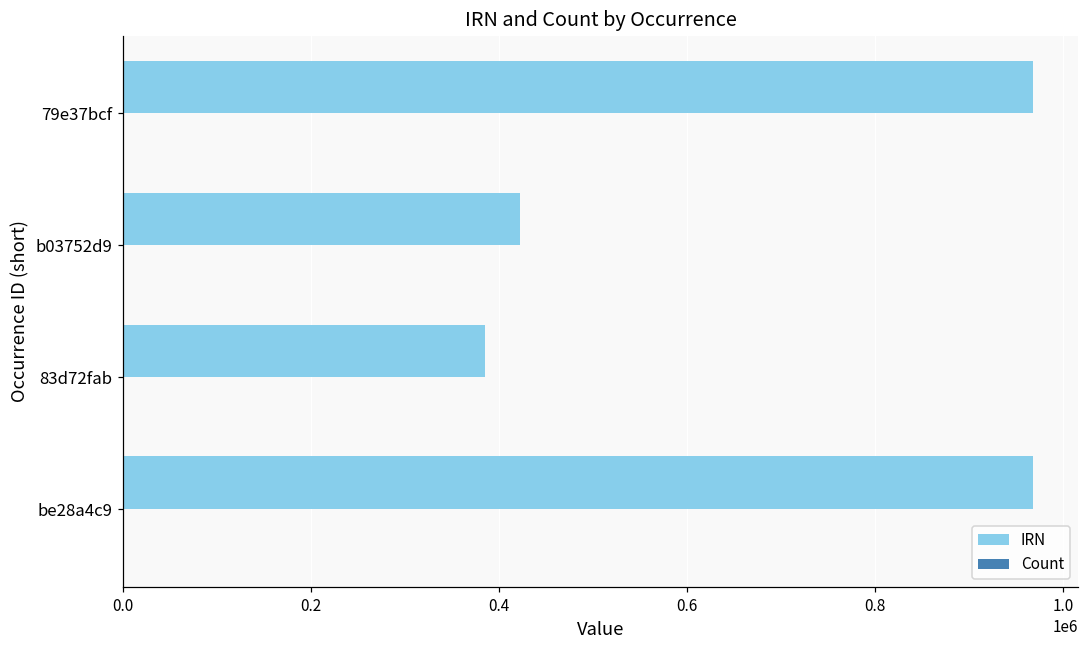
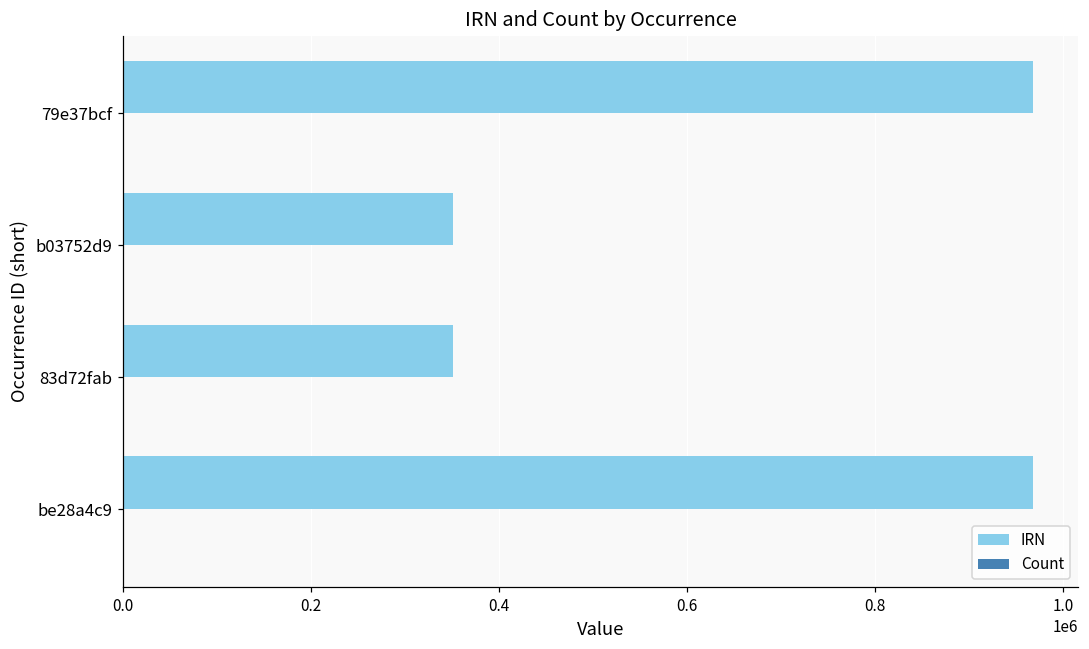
  {
    "IRN": {
      "79e37bcf": 970000,
-     "b03752d9": 420000,
-     "83d72fab": 380000,
+     "b03752d9": 350000,
+     "83d72fab": 350000,
      "be28a4c9": 970000
    }
  }
